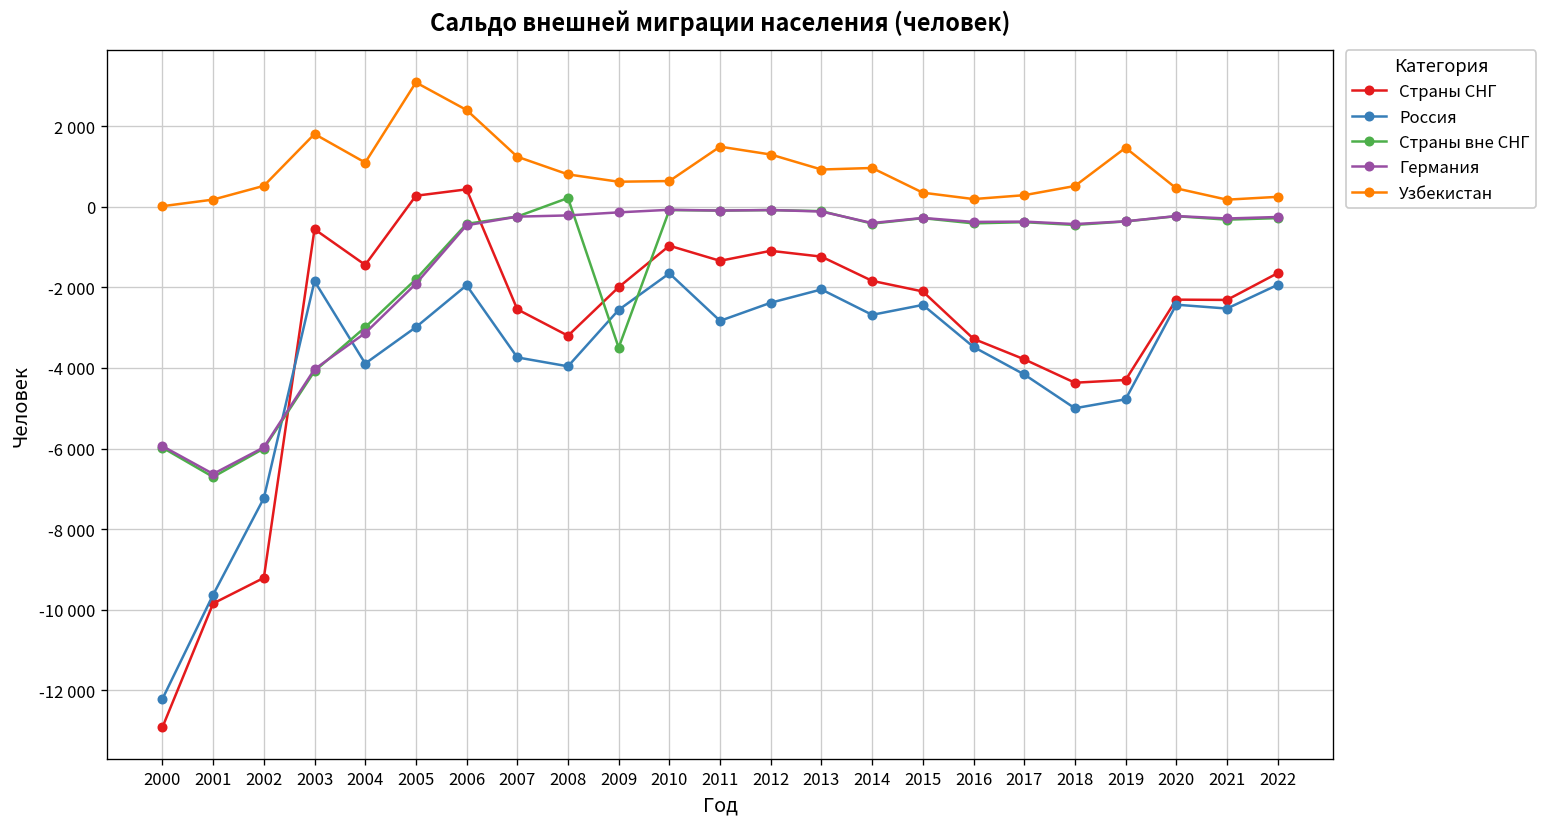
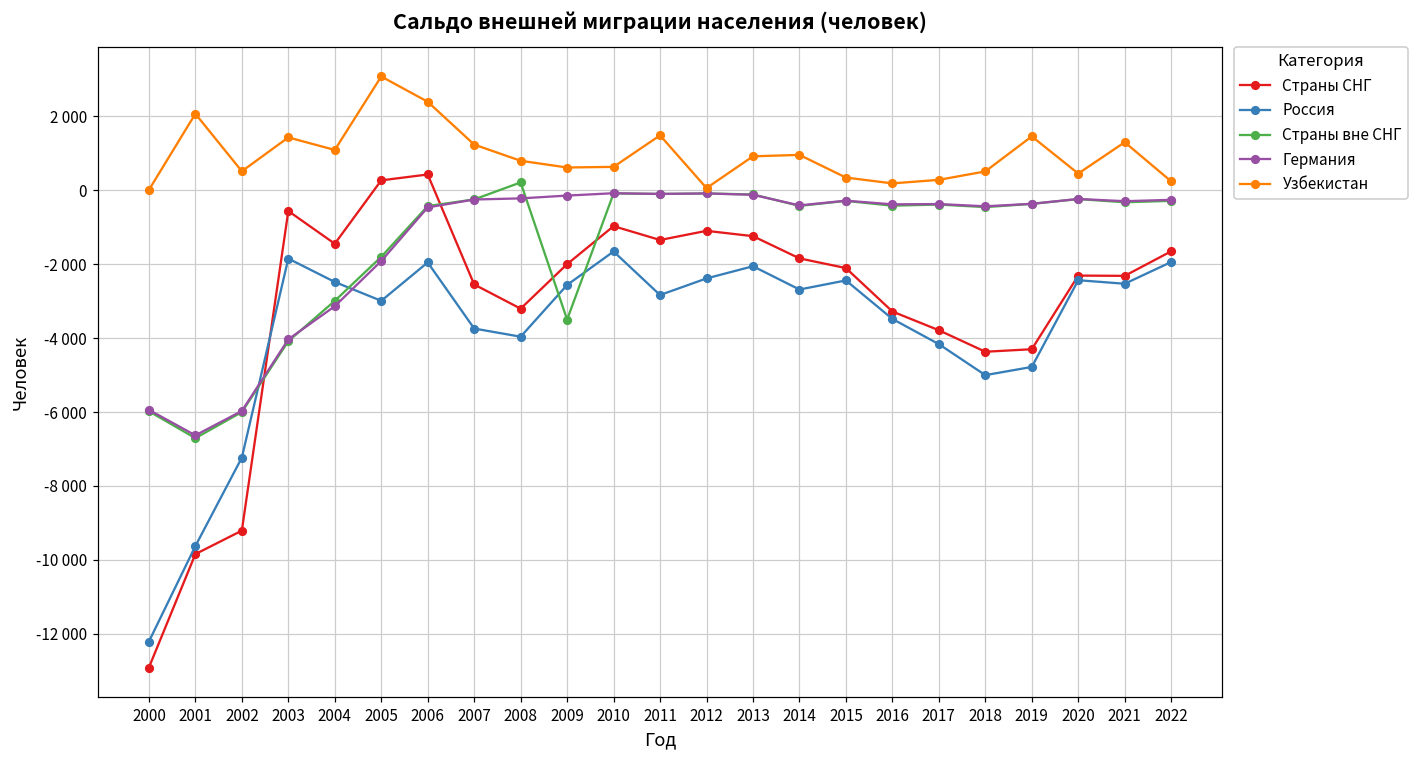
  {
    "Страны СНГ": {
      "2000": -12900,
      "2001": -9800,
      "2002": -9200,
      "2003": -600,
      "2004": -1400,
      "2005": 300,
      "2006": 400,
      "2007": -2500,
      "2008": -3200,
      "2009": -2000,
      "2010": -1000,
      "2011": -1300,
      "2012": -1100,
      "2013": -1200,
      "2014": -1800,
      "2015": -2100,
      "2016": -3300,
      "2017": -3800,
      "2018": -4400,
      "2019": -4300,
      "2020": -2300,
      "2021": -2300,
      "2022": -1600
    },
    "Россия": {
      "2000": -12200,
      "2001": -9600,
      "2002": -7200,
      "2003": -1800,
-     "2004": -3900,
+     "2004": -2500,
      "2005": -3000,
      "2006": -2000,
      "2007": -3700,
      "2008": -4000,
      "2009": -2600,
      "2010": -1700,
      "2011": -2800,
      "2012": -2400,
      "2013": -2100,
      "2014": -2700,
      "2015": -2400,
      "2016": -3500,
      "2017": -4200,
      "2018": -5000,
      "2019": -4800,
      "2020": -2400,
      "2021": -2500,
      "2022": -1900
    },
    "Страны вне СНГ": {
      "2004": -3000,
      "2005": -1800,
      "2008": 200,
      "2009": -3500
    },
    "Германия": {
      "2004": -3100,
      "2005": -1900,
      "2008": -200,
      "2009": -100
    },
    "Узбекистан": {
      "2000": 0,
-     "2001": 200,
+     "2001": 2100,
      "2002": 500,
-     "2003": 1800,
+     "2003": 1400,
      "2004": 1100,
      "2005": 3100,
      "2006": 2400,
      "2007": 1200,
      "2008": 800,
      "2009": 600,
      "2010": 600,
      "2011": 1500,
-     "2012": 1300,
+     "2012": 100,
      "2013": 900,
      "2014": 1000,
      "2015": 300,
      "2016": 200,
      "2017": 300,
      "2018": 500,
      "2019": 1500,
      "2020": 500,
-     "2021": 200,
+     "2021": 1300,
      "2022": 200
    }
  }
